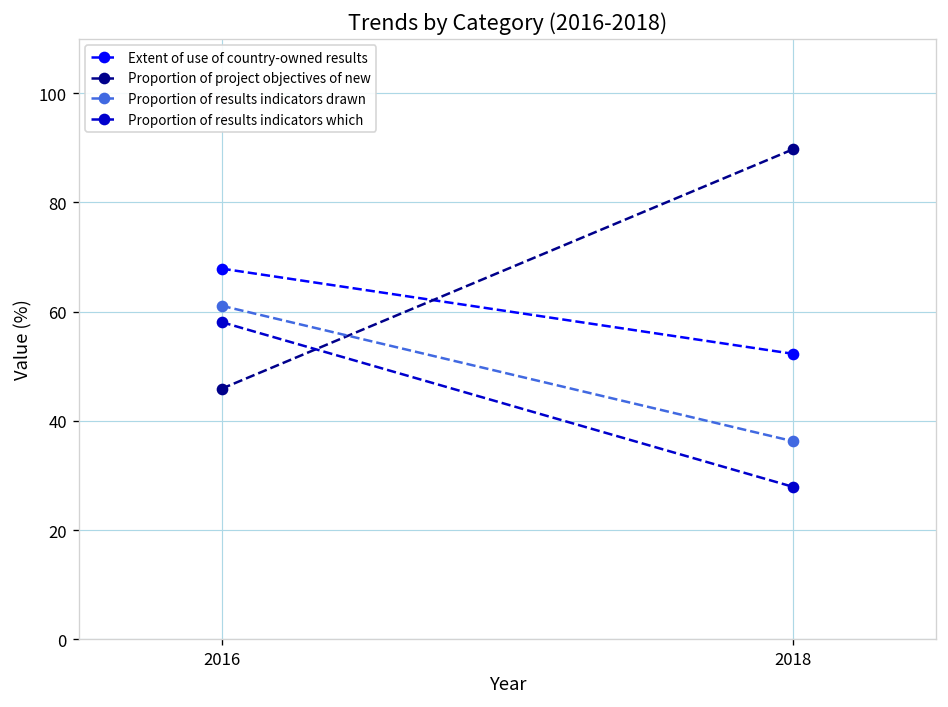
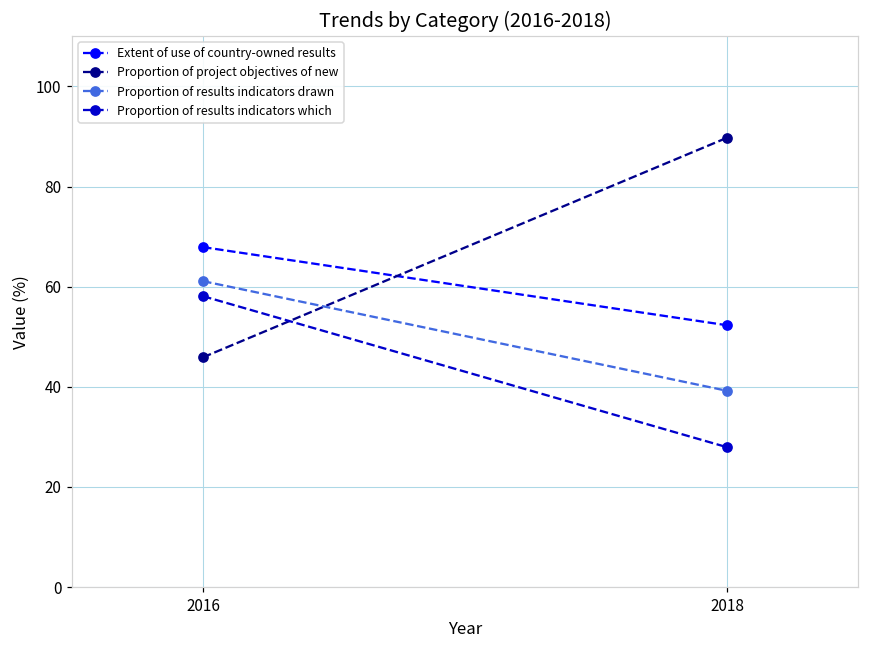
  {
    "Proportion of project objectives of new": {
      "2016": 46,
      "2018": 90
    },
    "Proportion of results indicators drawn": {
      "2016": 61,
-     "2018": 36
+     "2018": 39
    }
  }
